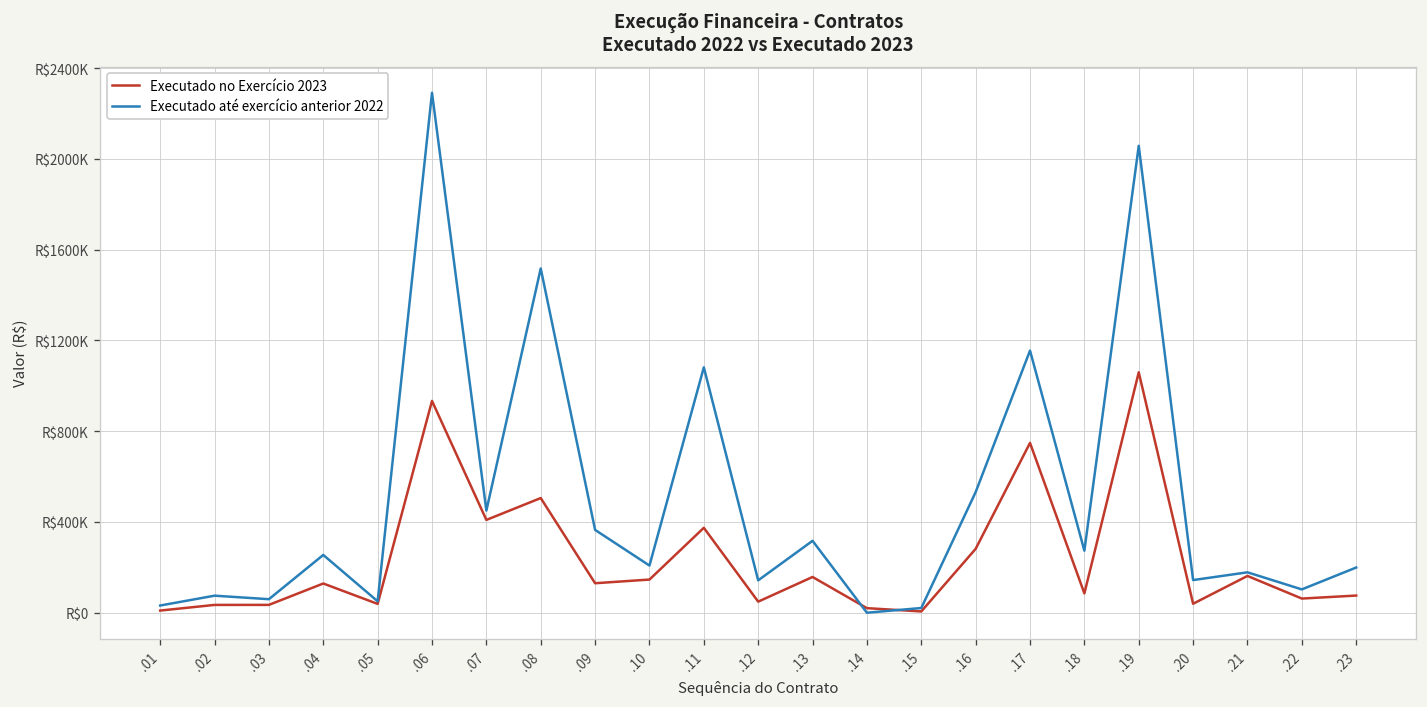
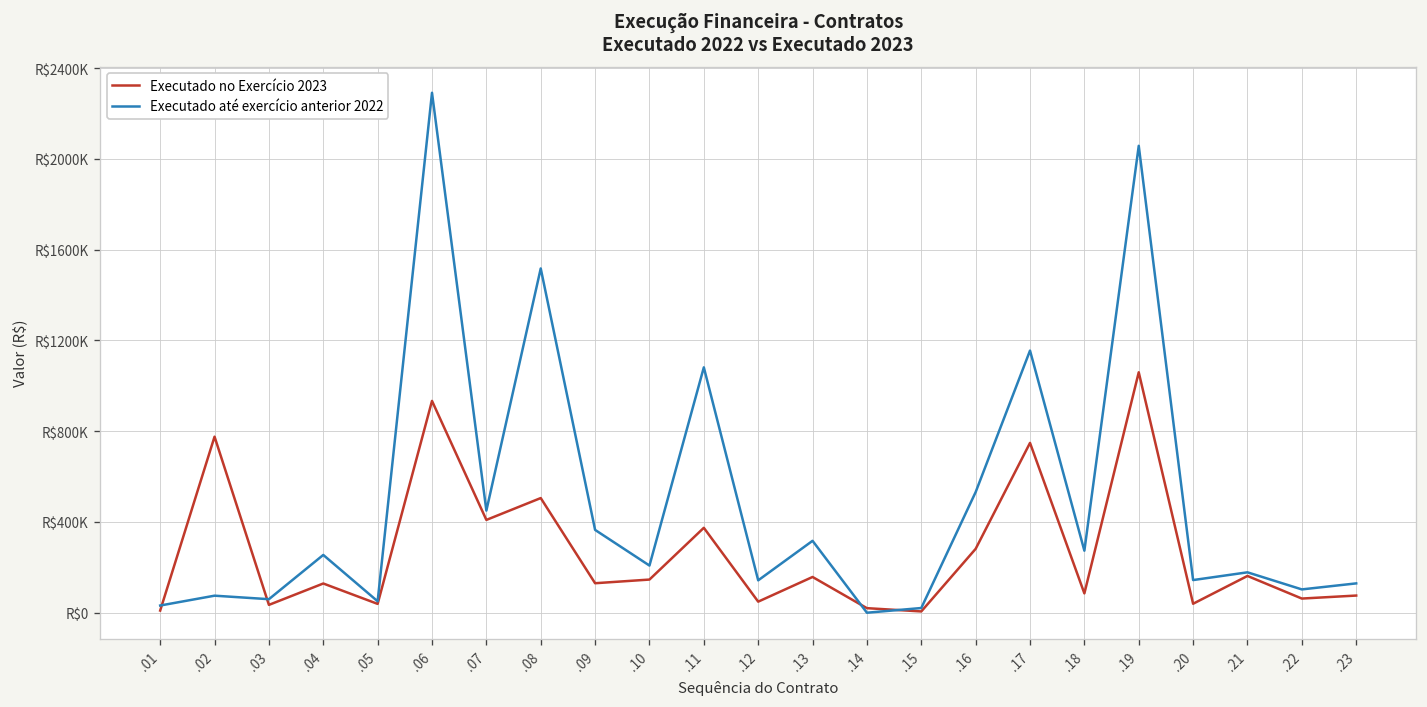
  {
    "Executado no Exercício 2023": {
      ".01": "R$10000",
-     ".02": "R$30000",
+     ".02": "R$780000",
      ".03": "R$30000",
      ".04": "R$130000",
      ".06": "R$930000",
      ".07": "R$410000",
      ".08": "R$510000",
      ".09": "R$130000",
      ".10": "R$150000",
      ".11": "R$370000",
      ".12": "R$50000",
      ".13": "R$160000",
      ".14": "R$20000",
      ".15": "R$10000",
      ".16": "R$280000",
      ".17": "R$750000",
      ".18": "R$90000",
      ".19": "R$1060000",
      ".20": "R$40000",
      ".21": "R$160000",
      ".22": "R$60000",
      ".23": "R$80000"
    },
    "Executado até exercício anterior 2022": {
      ".01": "R$30000",
      ".02": "R$80000",
      ".03": "R$60000",
      ".04": "R$250000",
      ".06": "R$2290000",
      ".07": "R$450000",
      ".08": "R$1520000",
      ".09": "R$360000",
      ".10": "R$210000",
      ".11": "R$1080000",
      ".12": "R$140000",
      ".13": "R$320000",
      ".14": "R$0",
      ".15": "R$20000",
      ".16": "R$530000",
      ".17": "R$1160000",
      ".18": "R$270000",
      ".19": "R$2060000",
      ".20": "R$140000",
      ".21": "R$180000",
      ".22": "R$100000",
-     ".23": "R$200000"
+     ".23": "R$130000"
    }
  }
